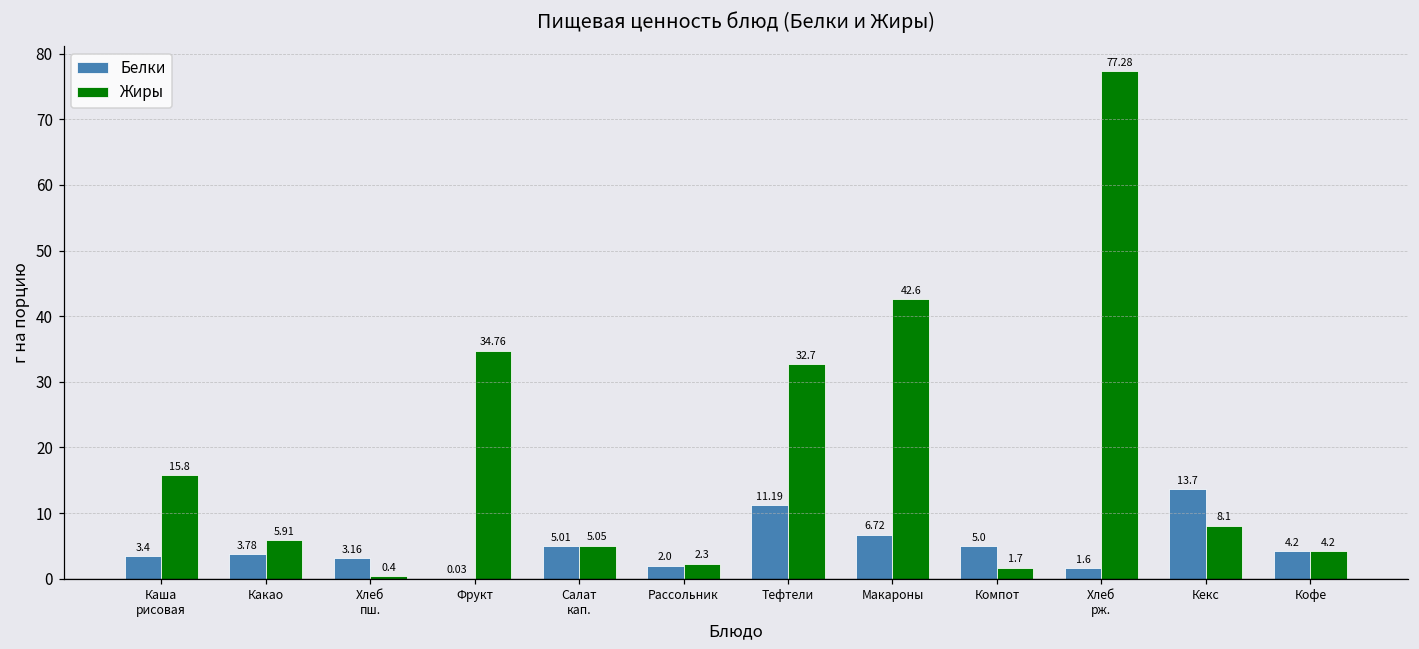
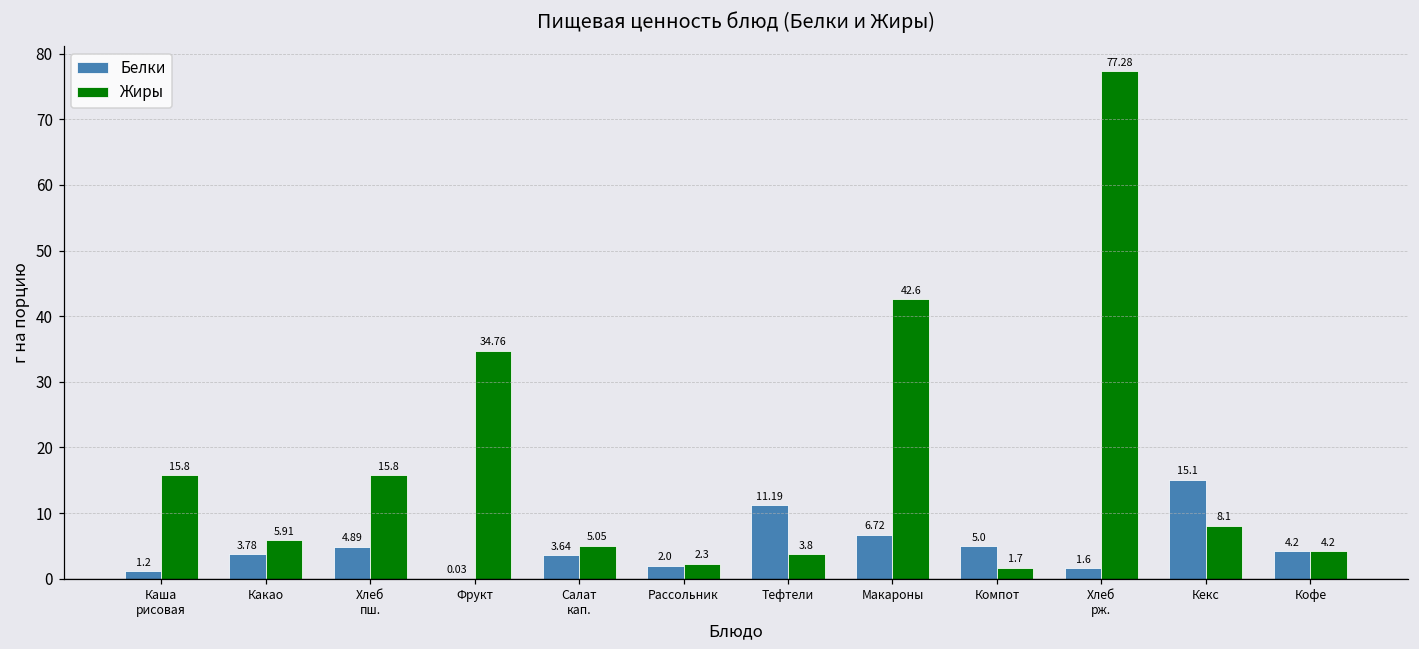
  {
    "Белки": {
-     "Каша рисовая": 3.4,
+     "Каша рисовая": 1.2,
      "Какао": 3.78,
-     "Хлеб пш.": 3.16,
+     "Хлеб пш.": 4.89,
      "Фрукт": 0.03,
-     "Салат кап.": 5.01,
+     "Салат кап.": 3.64,
      "Рассольник": 2.0,
      "Тефтели": 11.19,
      "Макароны": 6.72,
      "Компот": 5.0,
      "Хлеб рж.": 1.6,
-     "Кекс": 13.7,
+     "Кекс": 15.1,
      "Кофе": 4.2
    },
    "Жиры": {
      "Каша рисовая": 15.8,
      "Какао": 5.91,
-     "Хлеб пш.": 0.4,
+     "Хлеб пш.": 15.8,
      "Фрукт": 34.76,
      "Салат кап.": 5.05,
      "Рассольник": 2.3,
-     "Тефтели": 32.7,
+     "Тефтели": 3.8,
      "Макароны": 42.6,
      "Компот": 1.7,
      "Хлеб рж.": 77.28,
      "Кекс": 8.1,
      "Кофе": 4.2
    }
  }
